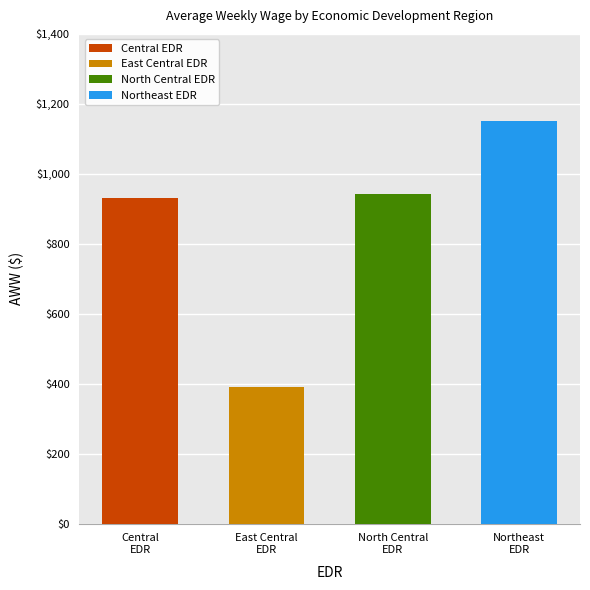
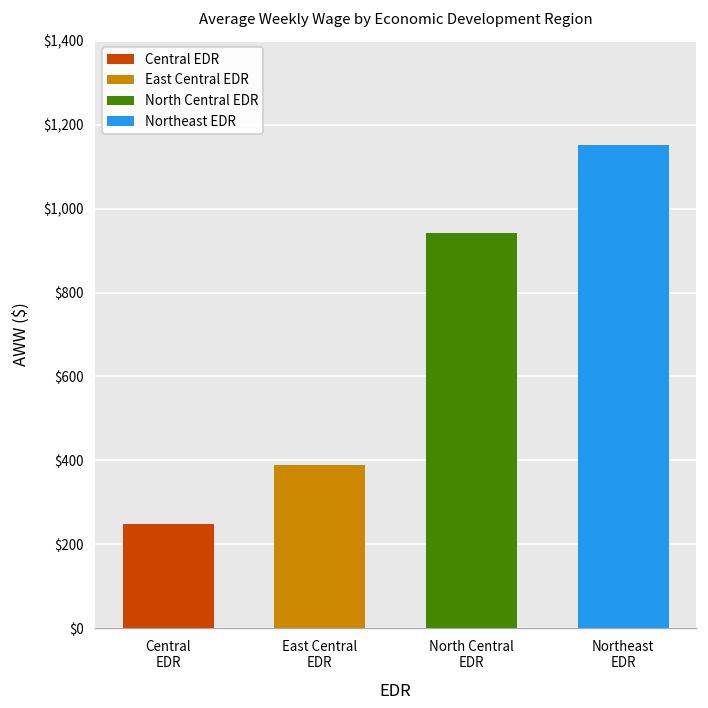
  {
-   "Central EDR": "$930",
+   "Central EDR": "$250",
    "East Central EDR": "$390",
    "North Central EDR": "$940",
    "Northeast EDR": "$1,150"
  }
